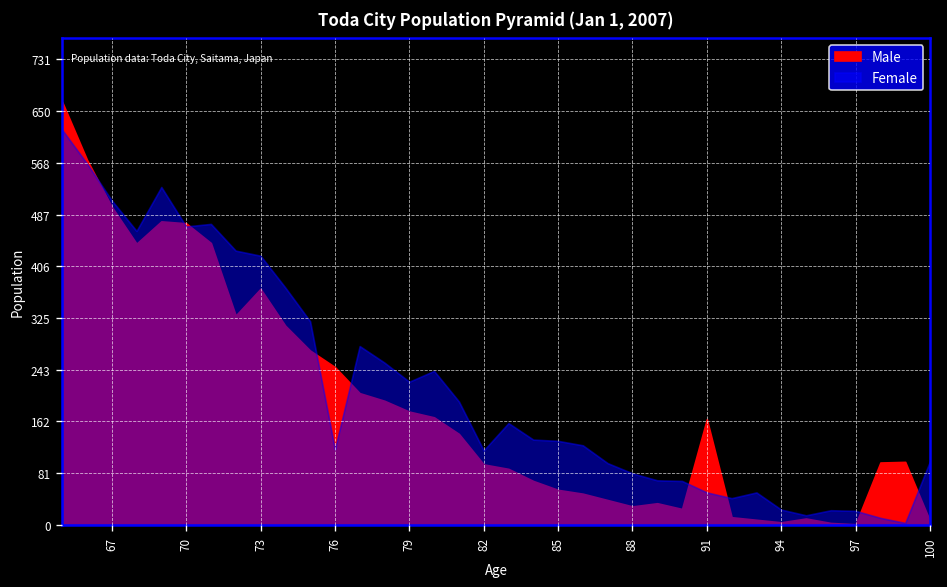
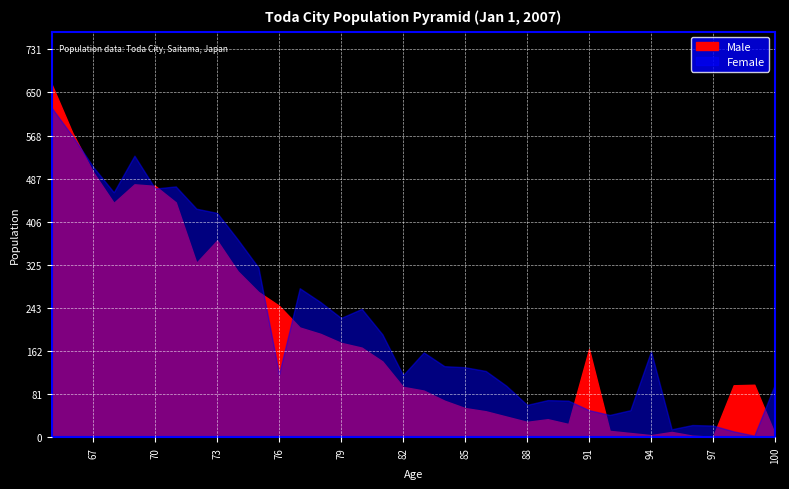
  {
    "Male": {
      "67": 500,
      "70": 470,
      "73": 370,
      "76": 250,
      "79": 180,
      "82": 100,
      "85": 60,
      "88": 30,
      "91": 170,
      "100": 10
    },
    "Female": {
      "67": 510,
      "70": 470,
      "73": 420,
      "76": 120,
      "79": 230,
      "82": 120,
      "85": 130,
-     "88": 80,
+     "88": 60,
      "91": 50,
-     "94": 20,
+     "94": 160,
      "97": 20,
      "100": 100
    }
  }
